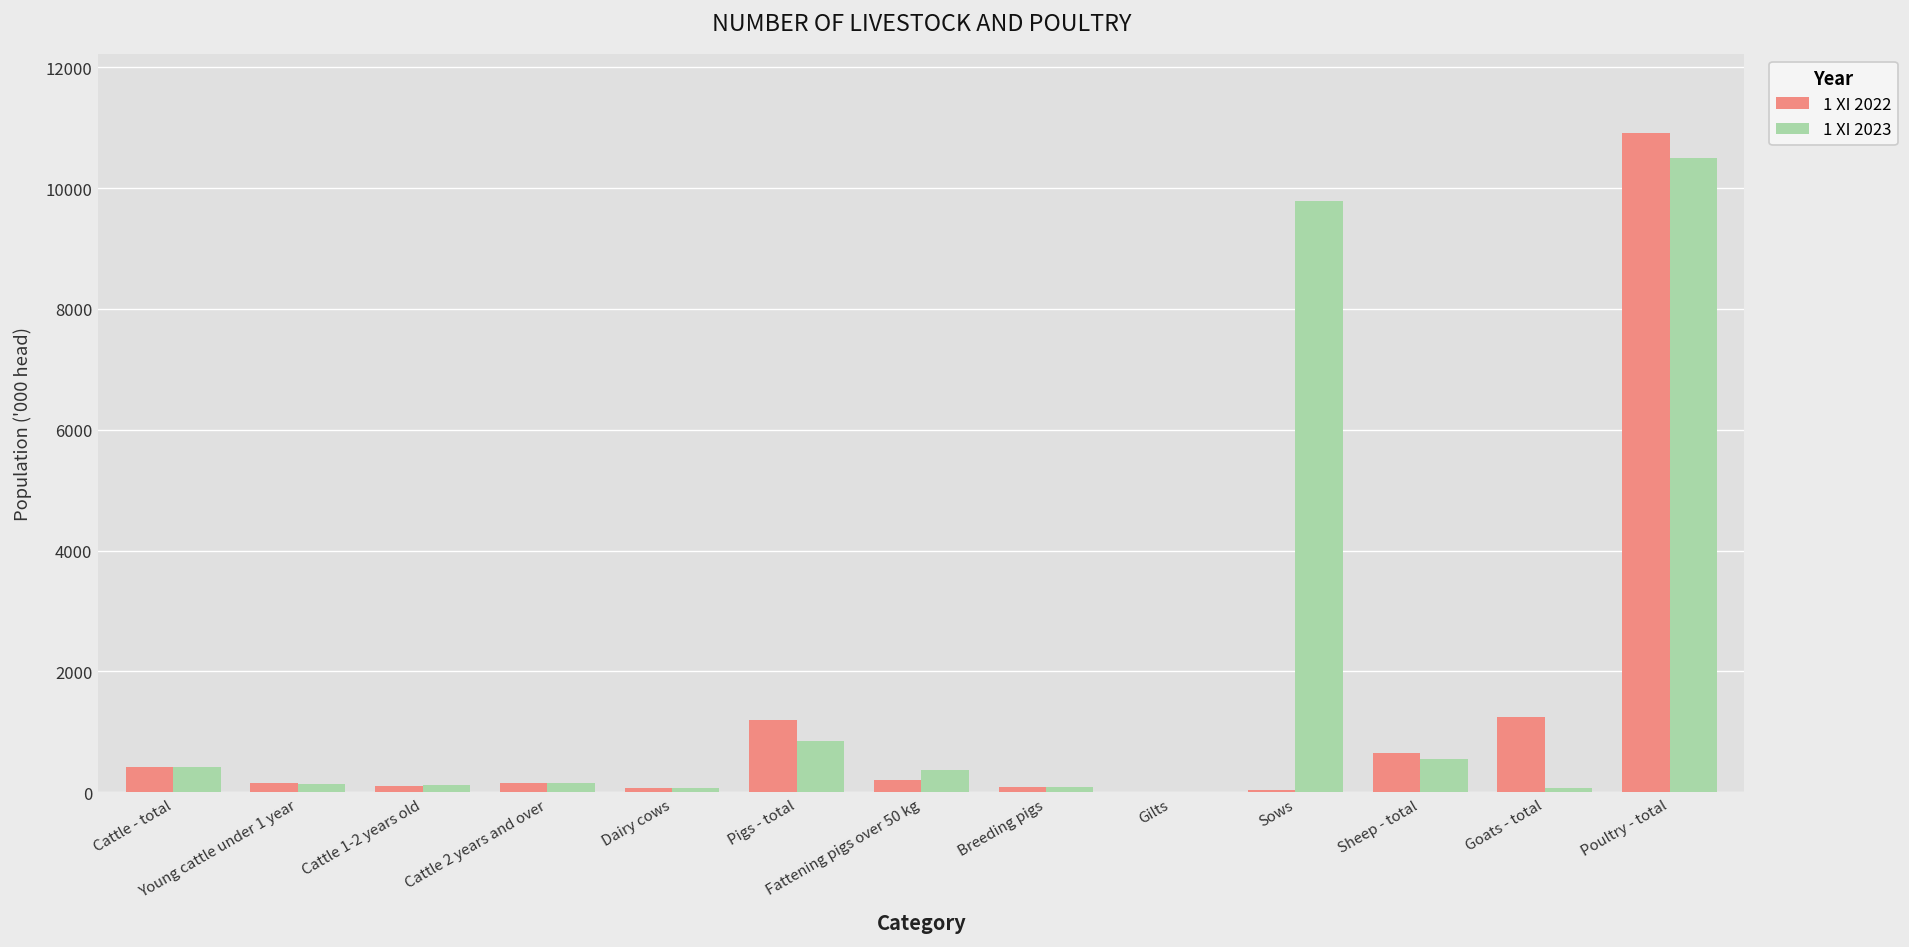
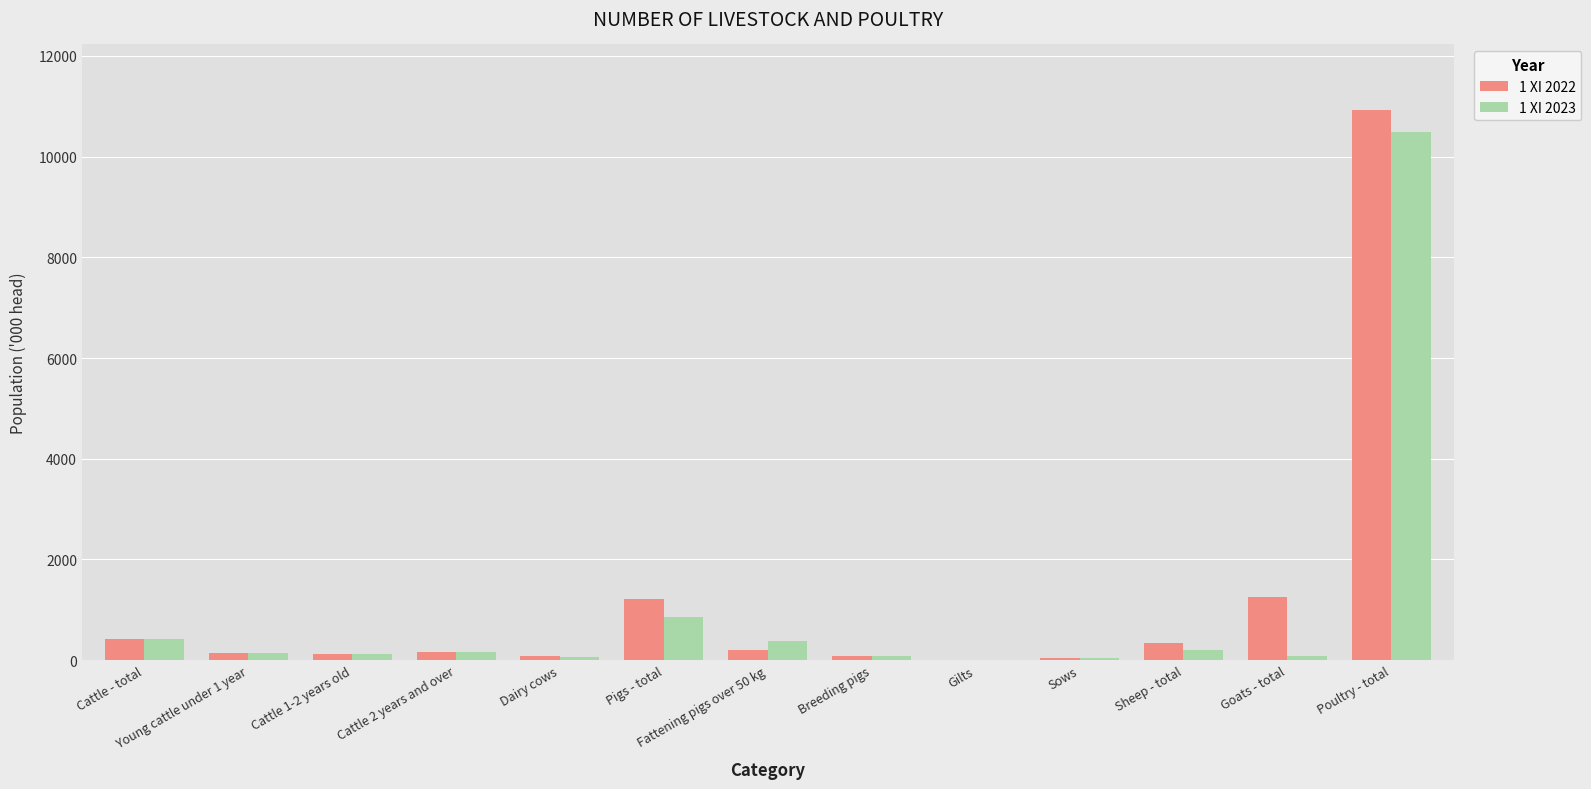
  {
    "1 XI 2022": {
      "Cattle - total": 400,
      "Young cattle under 1 year": 100,
      "Cattle 1-2 years old": 100,
      "Cattle 2 years and over": 200,
      "Dairy cows": 100,
      "Pigs - total": 1200,
      "Fattening pigs over 50 kg": 200,
      "Breeding pigs": 100,
-     "Sheep - total": 600,
+     "Sheep - total": 300,
      "Goats - total": 1200,
      "Poultry - total": 10900
    },
    "1 XI 2023": {
      "Cattle - total": 400,
      "Young cattle under 1 year": 100,
      "Cattle 1-2 years old": 100,
      "Cattle 2 years and over": 200,
      "Dairy cows": 100,
      "Pigs - total": 800,
      "Fattening pigs over 50 kg": 400,
      "Breeding pigs": 100,
-     "Sows": 9800,
-     "Sheep - total": 600,
+     "Sows": 0,
+     "Sheep - total": 200,
      "Goats - total": 100,
      "Poultry - total": 10500
    }
  }
